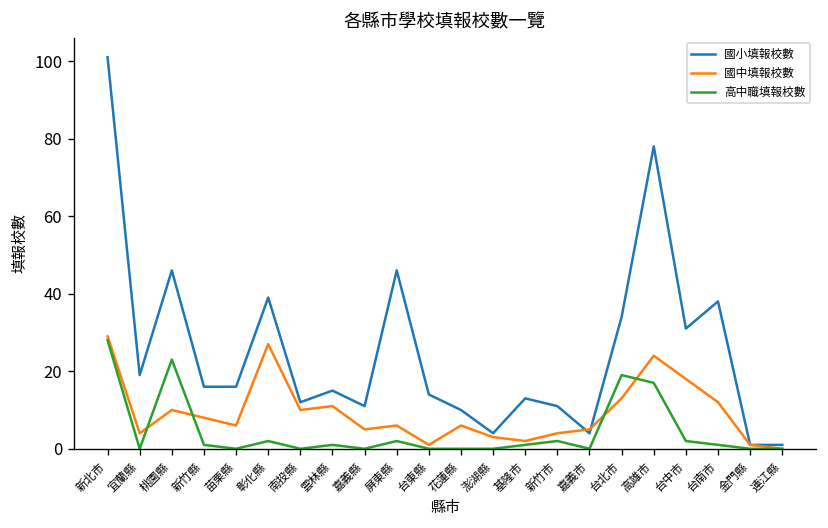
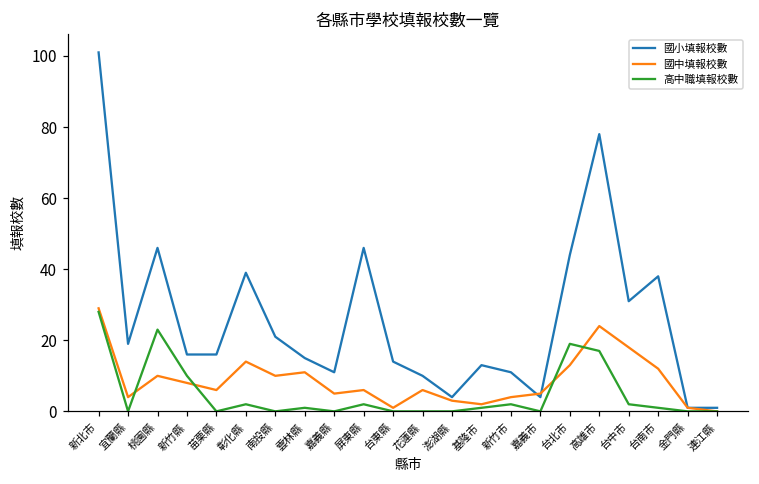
  {
    "國小填報校數": {
      "新北市": 101,
      "宜蘭縣": 19,
      "桃園縣": 46,
      "新竹縣": 16,
      "苗栗縣": 16,
      "彰化縣": 39,
-     "南投縣": 12,
+     "南投縣": 21,
      "雲林縣": 15,
      "嘉義縣": 11,
      "屏東縣": 46,
      "台東縣": 14,
      "花蓮縣": 10,
      "澎湖縣": 4,
      "基隆市": 13,
      "新竹市": 11,
      "嘉義市": 4,
-     "台北市": 34,
+     "台北市": 44,
      "高雄市": 78,
      "台中市": 31,
      "台南市": 38,
      "連江縣": 1
    },
    "國中填報校數": {
      "新北市": 29,
      "宜蘭縣": 4,
      "桃園縣": 10,
      "新竹縣": 8,
      "苗栗縣": 6,
-     "彰化縣": 27,
+     "彰化縣": 14,
      "南投縣": 10,
      "雲林縣": 11,
      "嘉義縣": 5,
      "屏東縣": 6,
      "台東縣": 1,
      "花蓮縣": 6,
      "澎湖縣": 3,
      "基隆市": 2,
      "新竹市": 4,
      "嘉義市": 5,
      "台北市": 13,
      "高雄市": 24,
      "台中市": 18,
      "台南市": 12
    },
    "高中職填報校數": {
      "新北市": 28,
      "宜蘭縣": 0,
      "桃園縣": 23,
-     "新竹縣": 1,
+     "新竹縣": 10,
      "苗栗縣": 0,
      "彰化縣": 2,
      "南投縣": 0,
      "雲林縣": 1,
      "嘉義縣": 0,
      "屏東縣": 2,
      "台東縣": 0,
      "花蓮縣": 0,
      "澎湖縣": 0,
      "基隆市": 1,
      "新竹市": 2,
      "嘉義市": 0,
      "台北市": 19,
      "高雄市": 17,
      "台中市": 2,
      "台南市": 1,
      "金門縣": 0
    }
  }
